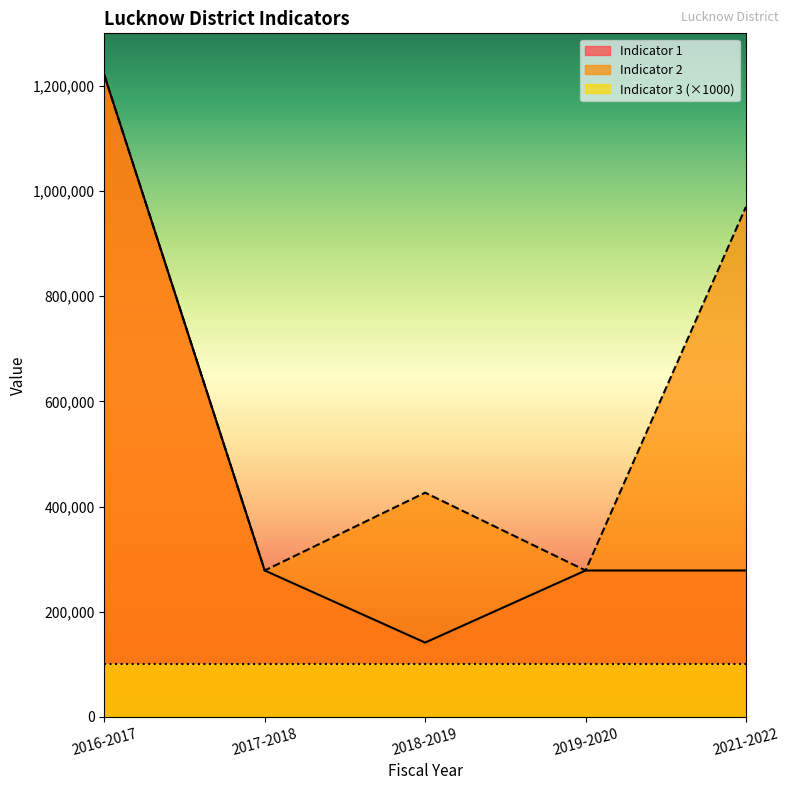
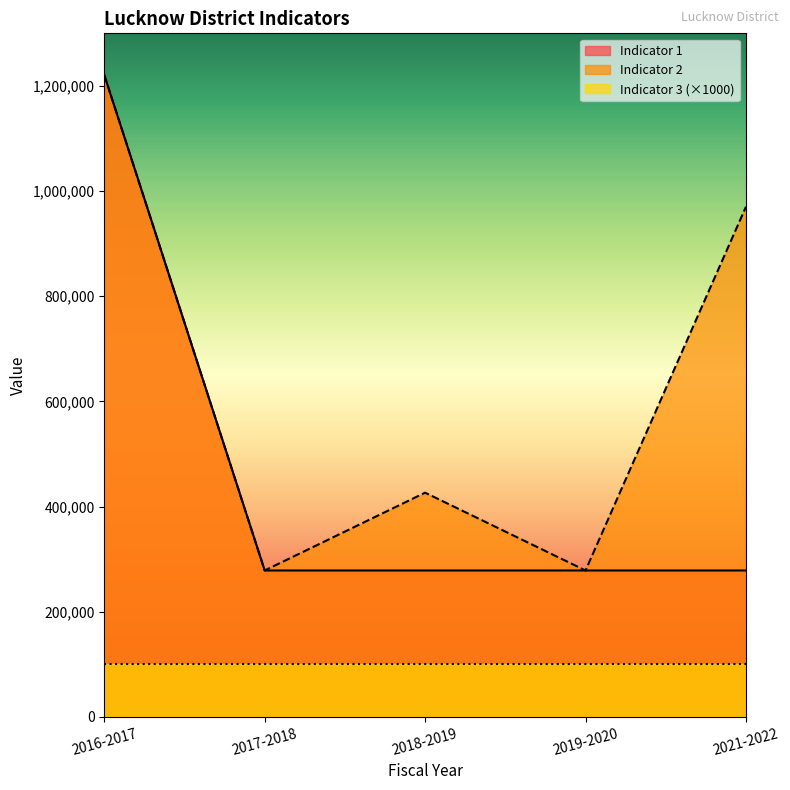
  {
    "Indicator 1": {
-     "2018-2019": "140,000",
+     "2018-2019": "280,000",
      "2021-2022": "280,000"
    },
    "Indicator 2": {
      "2018-2019": "430,000",
      "2021-2022": "970,000"
    },
    "Indicator 3 (×1000)": {
      "2016-2017": "100,000",
      "2017-2018": "100,000",
      "2018-2019": "100,000",
      "2019-2020": "100,000",
      "2021-2022": "100,000"
    }
  }
